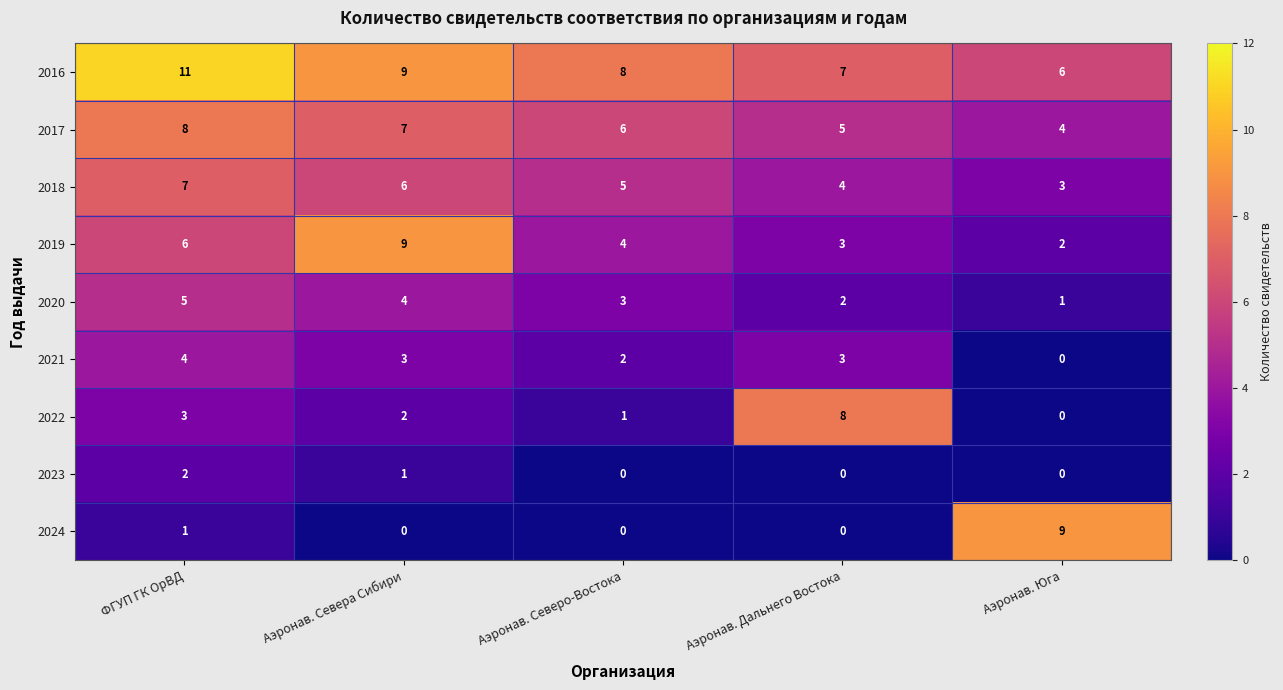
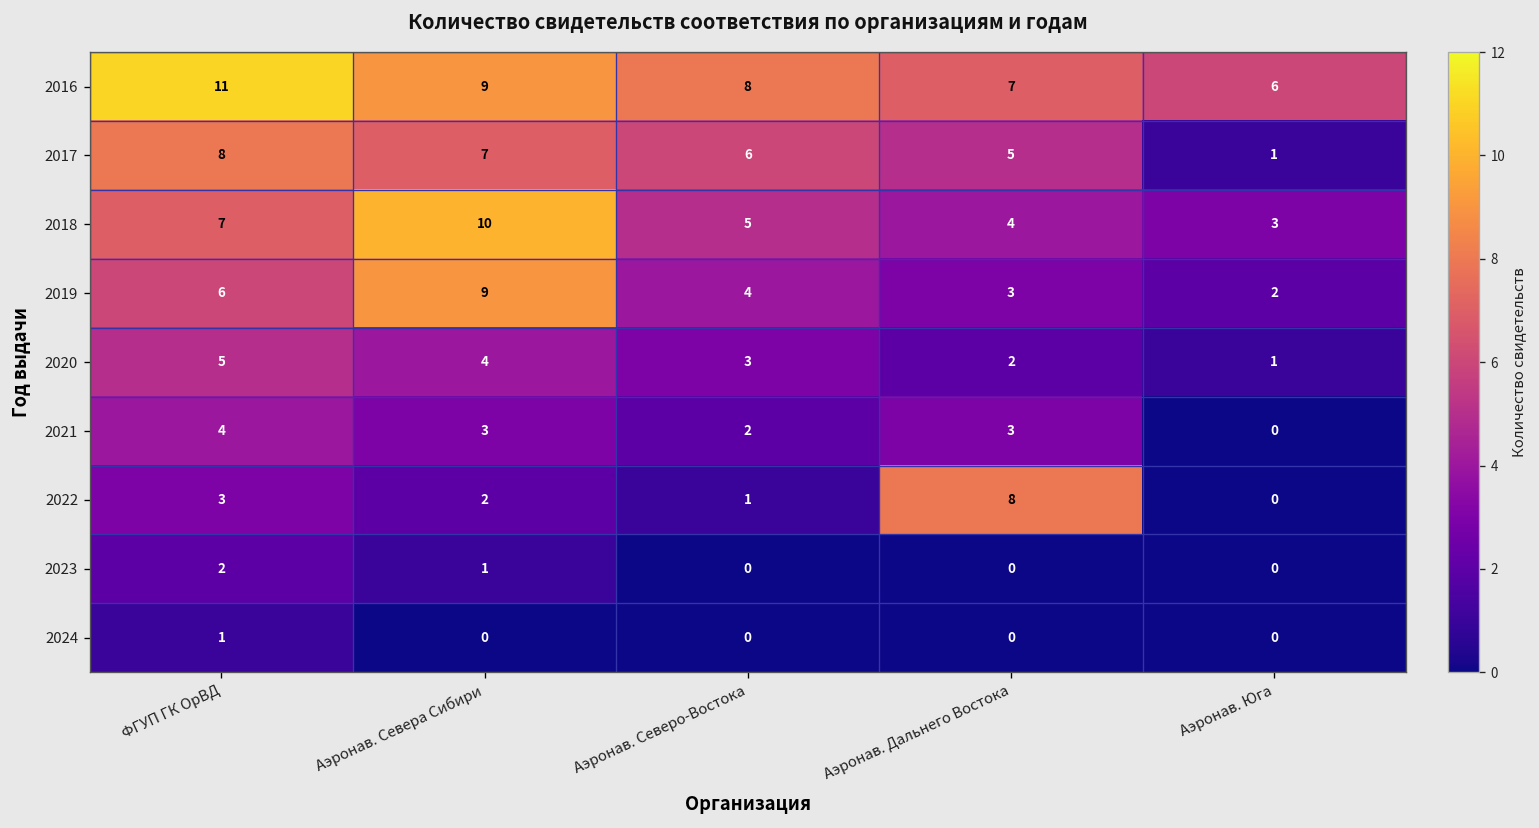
  {
    "2016": {
      "ФГУП ГК ОрВД": 11,
      "Аэронав. Севера Сибири": 9,
      "Аэронав. Северо-Востока": 8,
      "Аэронав. Дальнего Востока": 7,
      "Аэронав. Юга": 6
    },
    "2017": {
      "ФГУП ГК ОрВД": 8,
      "Аэронав. Севера Сибири": 7,
      "Аэронав. Северо-Востока": 6,
      "Аэронав. Дальнего Востока": 5,
-     "Аэронав. Юга": 4
+     "Аэронав. Юга": 1
    },
    "2018": {
      "ФГУП ГК ОрВД": 7,
-     "Аэронав. Севера Сибири": 6,
+     "Аэронав. Севера Сибири": 10,
      "Аэронав. Северо-Востока": 5,
      "Аэронав. Дальнего Востока": 4,
      "Аэронав. Юга": 3
    },
    "2019": {
      "ФГУП ГК ОрВД": 6,
      "Аэронав. Севера Сибири": 9,
      "Аэронав. Северо-Востока": 4,
      "Аэронав. Дальнего Востока": 3,
      "Аэронав. Юга": 2
    },
    "2020": {
      "ФГУП ГК ОрВД": 5,
      "Аэронав. Севера Сибири": 4,
      "Аэронав. Северо-Востока": 3,
      "Аэронав. Дальнего Востока": 2,
      "Аэронав. Юга": 1
    },
    "2021": {
      "ФГУП ГК ОрВД": 4,
      "Аэронав. Севера Сибири": 3,
      "Аэронав. Северо-Востока": 2,
      "Аэронав. Дальнего Востока": 3,
      "Аэронав. Юга": 0
    },
    "2022": {
      "ФГУП ГК ОрВД": 3,
      "Аэронав. Севера Сибири": 2,
      "Аэронав. Северо-Востока": 1,
      "Аэронав. Дальнего Востока": 8,
      "Аэронав. Юга": 0
    },
    "2023": {
      "ФГУП ГК ОрВД": 2,
      "Аэронав. Севера Сибири": 1,
      "Аэронав. Северо-Востока": 0,
      "Аэронав. Дальнего Востока": 0,
      "Аэронав. Юга": 0
    },
    "2024": {
      "ФГУП ГК ОрВД": 1,
      "Аэронав. Севера Сибири": 0,
      "Аэронав. Северо-Востока": 0,
      "Аэронав. Дальнего Востока": 0,
-     "Аэронав. Юга": 9
+     "Аэронав. Юга": 0
    }
  }
